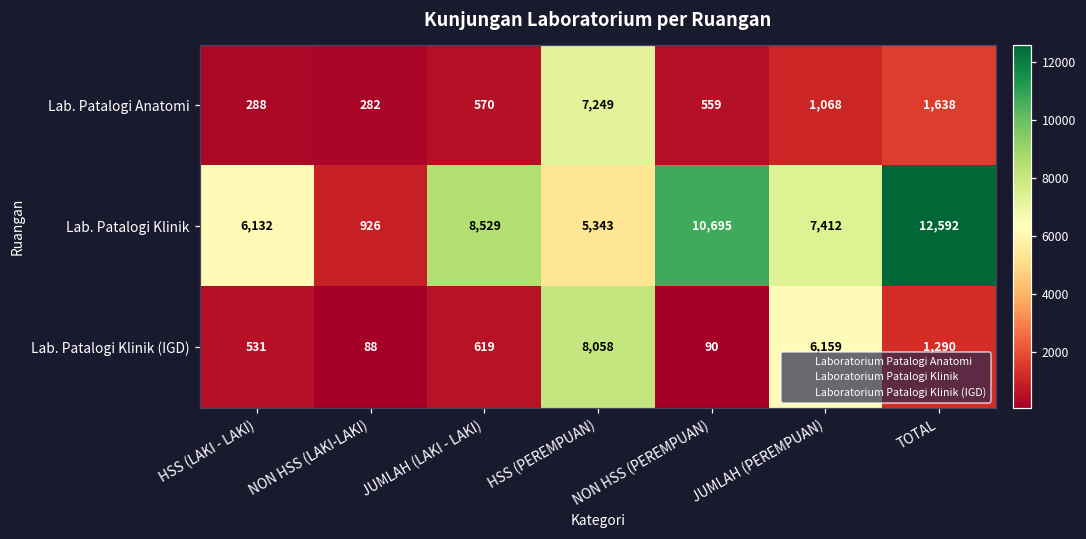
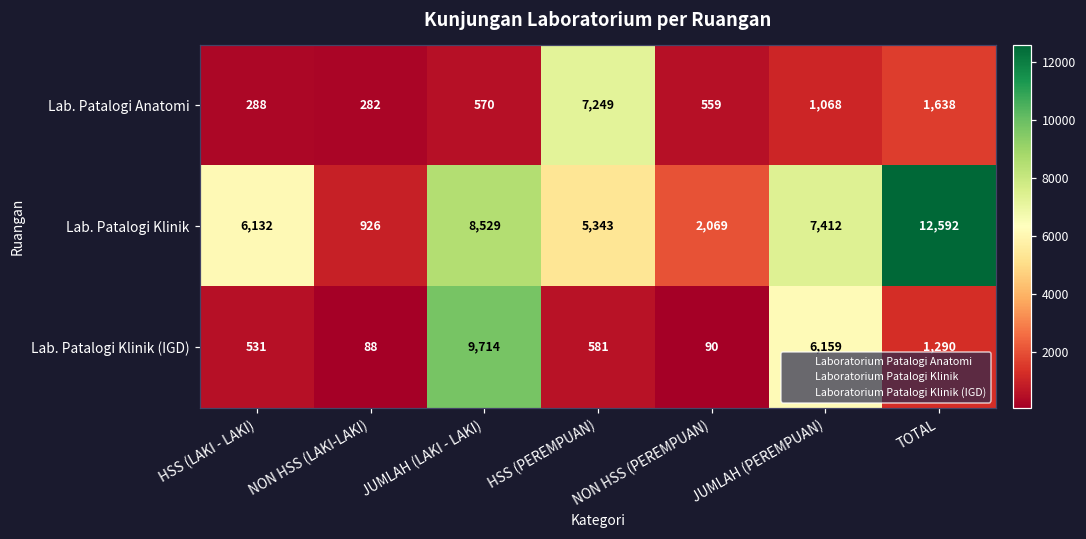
  {
    "Lab. Patalogi Anatomi": {
      "HSS (LAKI - LAKI)": "288",
      "NON HSS (LAKI-LAKI)": "282",
      "JUMLAH (LAKI - LAKI)": "570",
      "HSS (PEREMPUAN)": "7,249",
      "NON HSS (PEREMPUAN)": "559",
      "JUMLAH (PEREMPUAN)": "1,068",
      "TOTAL": "1,638"
    },
    "Lab. Patalogi Klinik": {
      "HSS (LAKI - LAKI)": "6,132",
      "NON HSS (LAKI-LAKI)": "926",
      "JUMLAH (LAKI - LAKI)": "8,529",
      "HSS (PEREMPUAN)": "5,343",
-     "NON HSS (PEREMPUAN)": "10,695",
+     "NON HSS (PEREMPUAN)": "2,069",
      "JUMLAH (PEREMPUAN)": "7,412",
      "TOTAL": "12,592"
    },
    "Lab. Patalogi Klinik (IGD)": {
      "HSS (LAKI - LAKI)": "531",
      "NON HSS (LAKI-LAKI)": "88",
-     "JUMLAH (LAKI - LAKI)": "619",
-     "HSS (PEREMPUAN)": "8,058",
+     "JUMLAH (LAKI - LAKI)": "9,714",
+     "HSS (PEREMPUAN)": "581",
      "NON HSS (PEREMPUAN)": "90"
    }
  }
